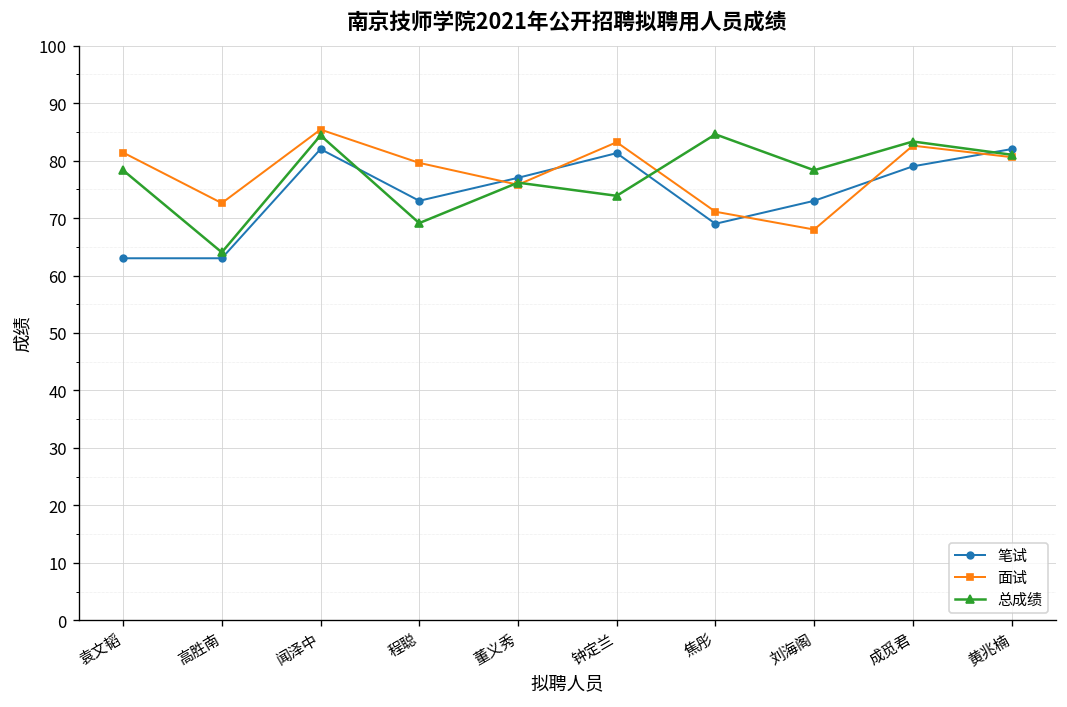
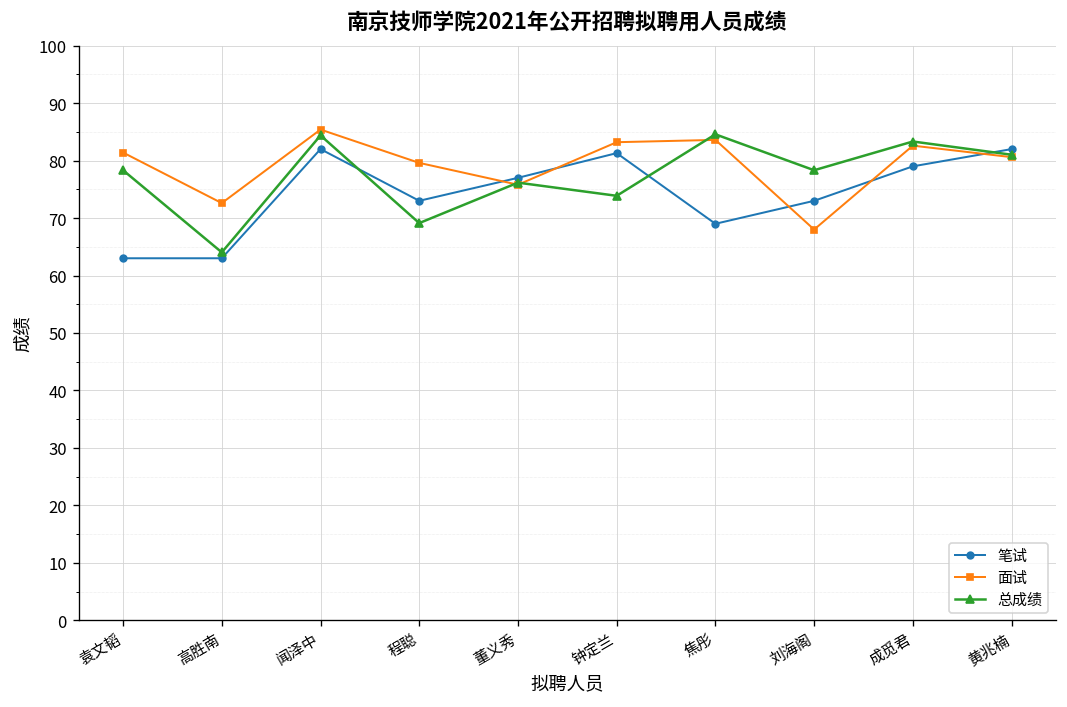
  {
    "笔试": {
      "袁文韬": 63,
      "高胜南": 63,
      "闻泽中": 82,
      "程聪": 73,
      "董义秀": 77,
      "钟定兰": 81,
      "焦彤": 69,
      "刘海阁": 73,
      "成觅君": 79,
      "黄兆楠": 82
    },
    "面试": {
      "袁文韬": 81,
      "高胜南": 73,
      "闻泽中": 85,
      "程聪": 80,
      "钟定兰": 83,
-     "焦彤": 71,
+     "焦彤": 84,
      "刘海阁": 68,
      "成觅君": 83
    },
    "总成绩": {
      "袁文韬": 78,
      "高胜南": 64,
      "闻泽中": 84,
      "程聪": 69,
      "钟定兰": 74,
      "焦彤": 85,
      "刘海阁": 78,
      "成觅君": 83
    }
  }
